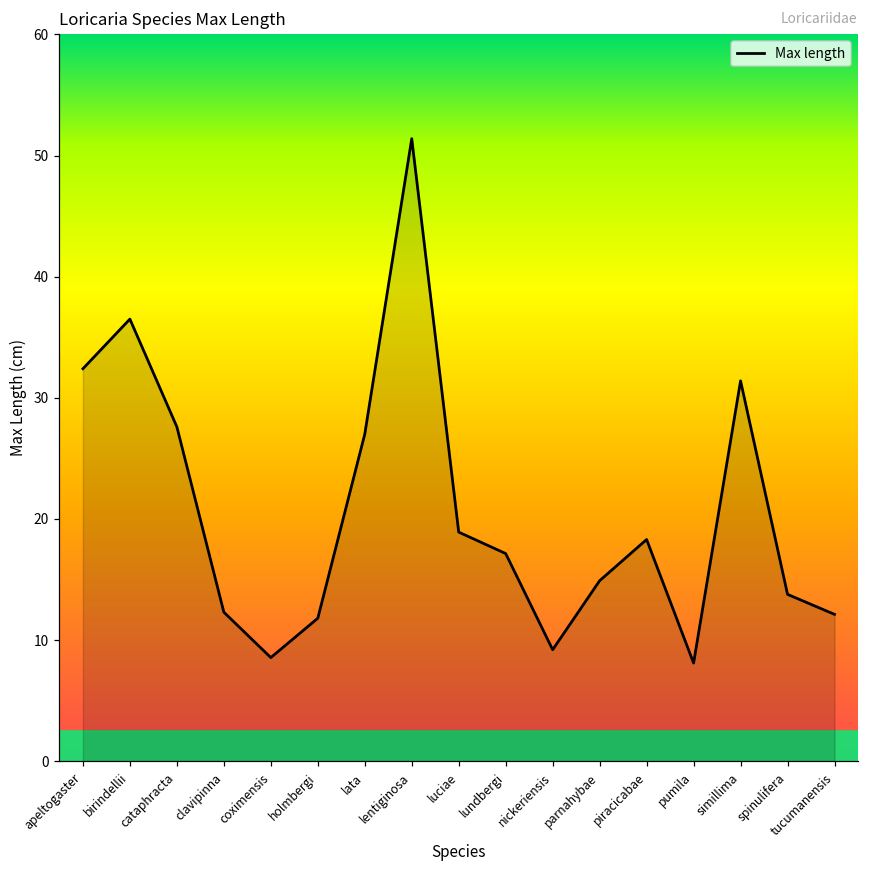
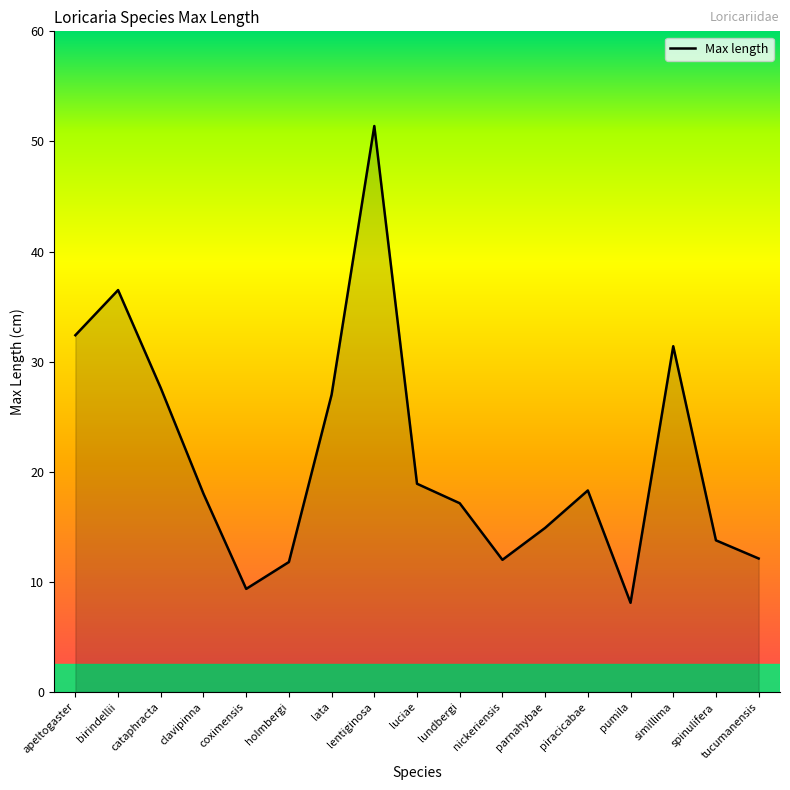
  {
    "apeltogaster": 32.4,
    "birindellii": 36.5,
    "cataphracta": 27.6,
-   "clavipinna": 12.3,
-   "coximensis": 8.6,
+   "clavipinna": 18.0,
+   "coximensis": 9.4,
    "holmbergi": 11.8,
    "lata": 27.0,
    "lentiginosa": 51.4,
    "luciae": 18.9,
    "lundbergi": 17.1,
-   "nickeriensis": 9.2,
+   "nickeriensis": 12.0,
    "parnahybae": 14.9,
    "piracicabae": 18.3,
    "pumila": 8.1,
    "simillima": 31.4,
    "spinulifera": 13.8,
    "tucumanensis": 12.1
  }
